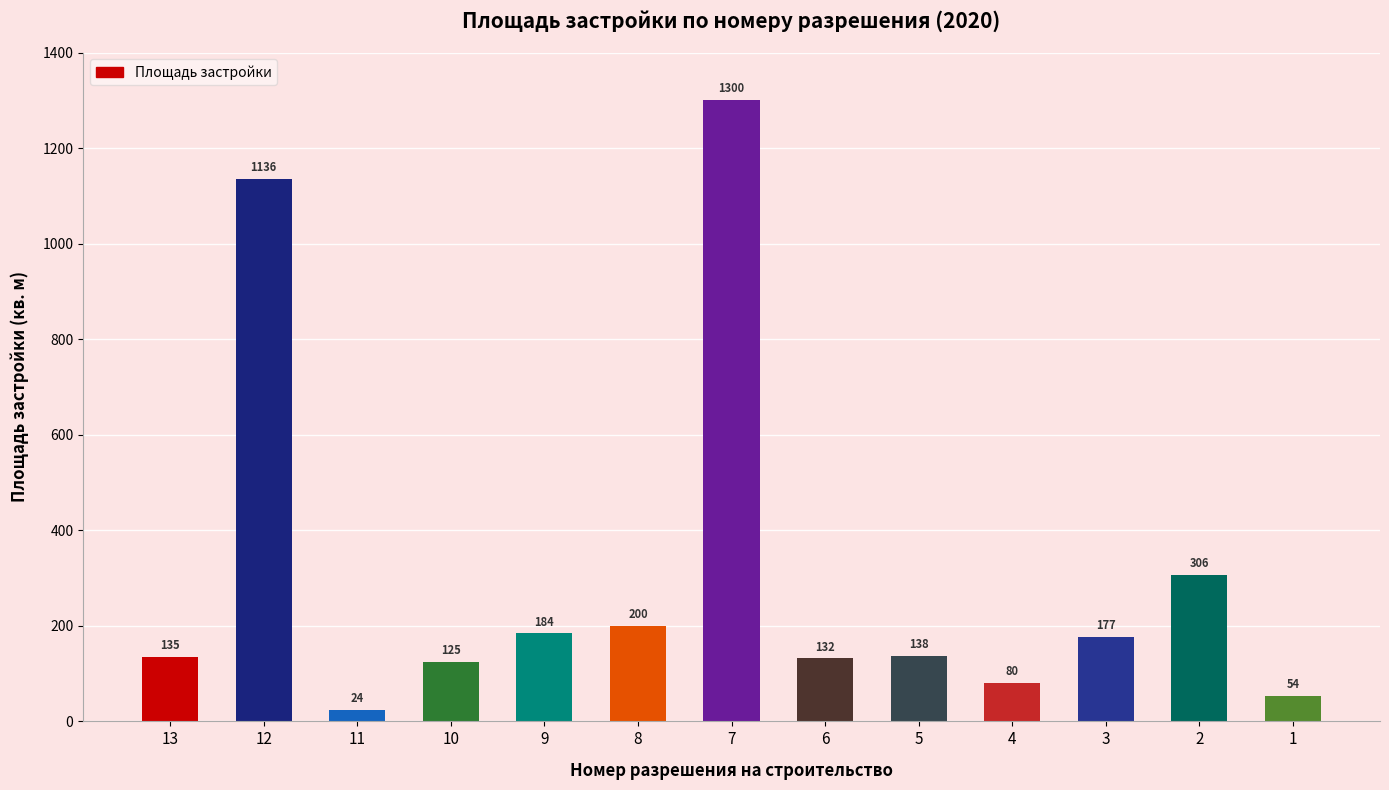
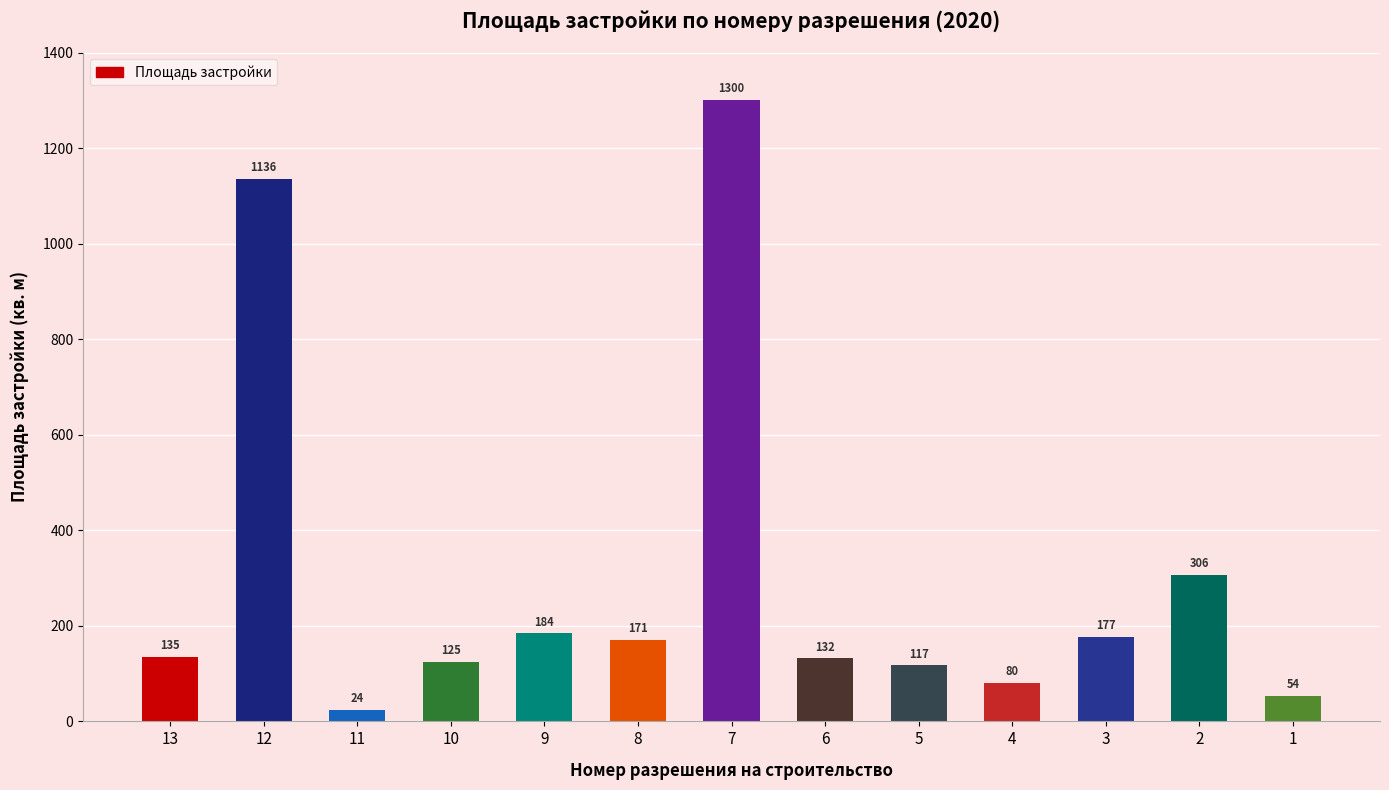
  {
    "13": 135,
    "12": 1136,
    "11": 24,
    "10": 125,
    "9": 184,
-   "8": 200,
+   "8": 171,
    "7": 1300,
    "6": 132,
-   "5": 138,
+   "5": 117,
    "4": 80,
    "3": 177,
    "2": 306,
    "1": 54
  }
